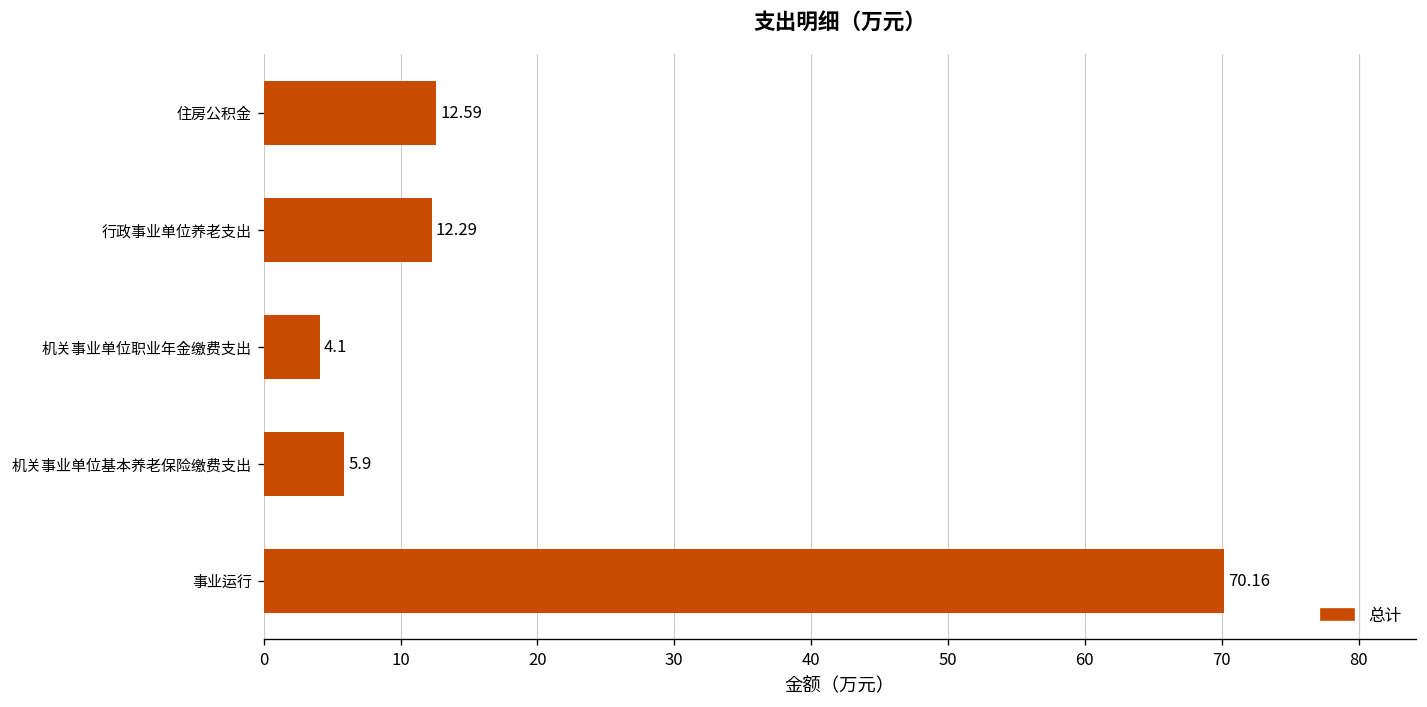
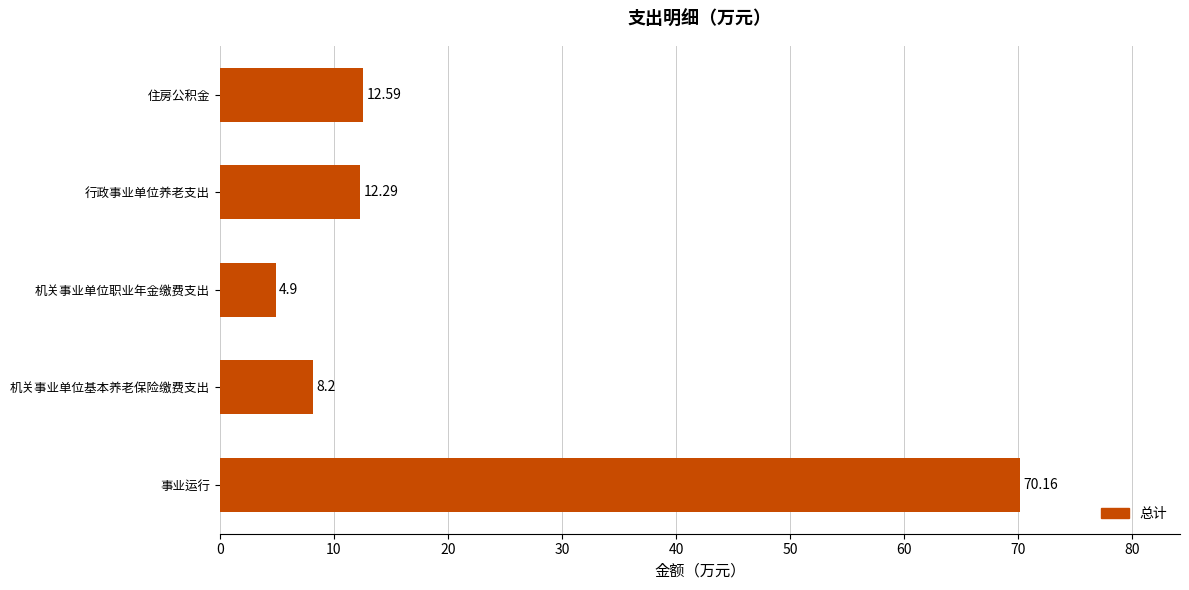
  {
    "住房公积金": 12.59,
    "行政事业单位养老支出": 12.29,
-   "机关事业单位职业年金缴费支出": 4.1,
-   "机关事业单位基本养老保险缴费支出": 5.9,
+   "机关事业单位职业年金缴费支出": 4.9,
+   "机关事业单位基本养老保险缴费支出": 8.2,
    "事业运行": 70.16
  }
